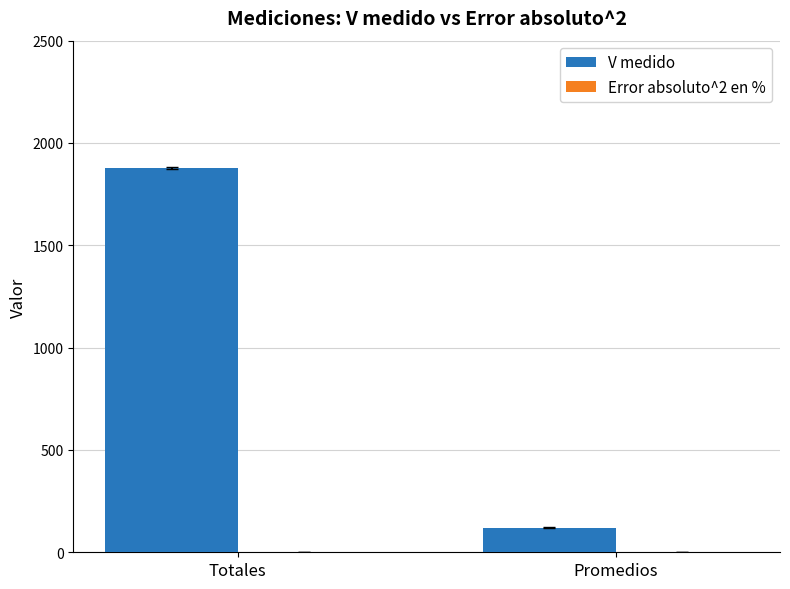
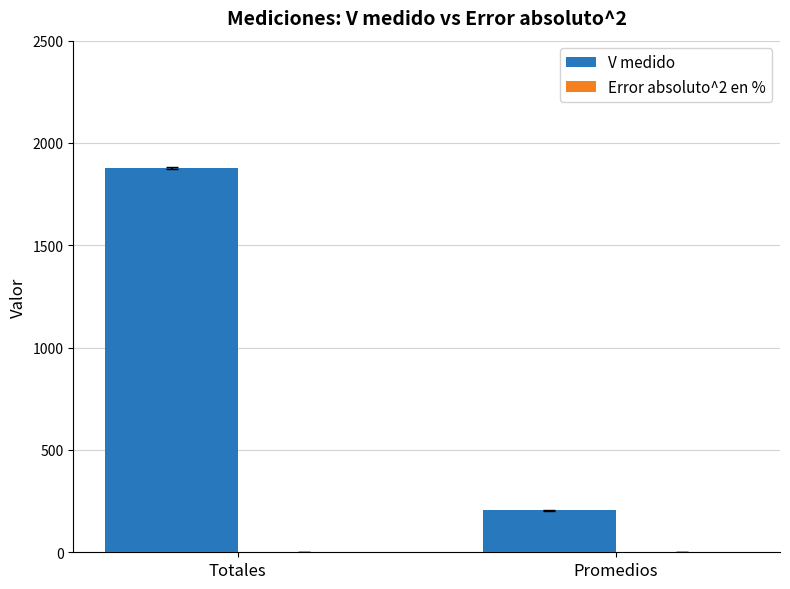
  {
    "V medido": {
      "Totales": 1880,
-     "Promedios": 120
+     "Promedios": 210
    },
    "Error absoluto^2 en %": {
      "Totales": 0,
      "Promedios": 0
    }
  }
